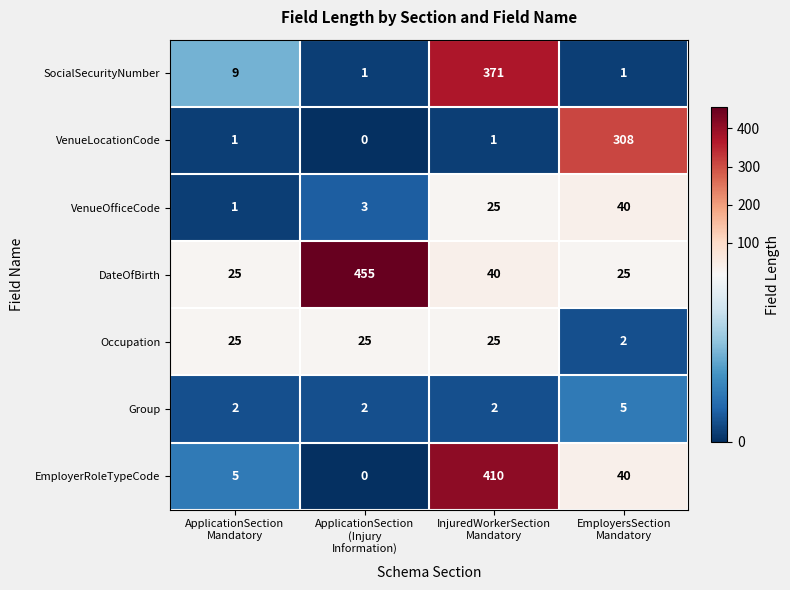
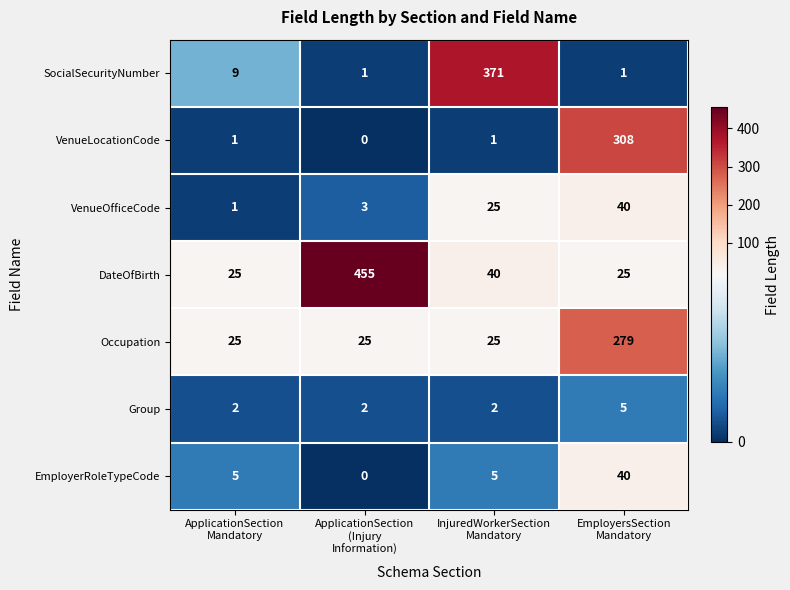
  {
    "SocialSecurityNumber": {
      "ApplicationSection Mandatory": 9,
      "ApplicationSection (Injury Information)": 1,
      "InjuredWorkerSection Mandatory": 371,
      "EmployersSection Mandatory": 1
    },
    "VenueLocationCode": {
      "ApplicationSection Mandatory": 1,
      "ApplicationSection (Injury Information)": 0,
      "InjuredWorkerSection Mandatory": 1,
      "EmployersSection Mandatory": 308
    },
    "VenueOfficeCode": {
      "ApplicationSection Mandatory": 1,
      "ApplicationSection (Injury Information)": 3,
      "InjuredWorkerSection Mandatory": 25,
      "EmployersSection Mandatory": 40
    },
    "DateOfBirth": {
      "ApplicationSection Mandatory": 25,
      "ApplicationSection (Injury Information)": 455,
      "InjuredWorkerSection Mandatory": 40,
      "EmployersSection Mandatory": 25
    },
    "Occupation": {
      "ApplicationSection Mandatory": 25,
      "ApplicationSection (Injury Information)": 25,
      "InjuredWorkerSection Mandatory": 25,
-     "EmployersSection Mandatory": 2
+     "EmployersSection Mandatory": 279
    },
    "Group": {
      "ApplicationSection Mandatory": 2,
      "ApplicationSection (Injury Information)": 2,
      "InjuredWorkerSection Mandatory": 2,
      "EmployersSection Mandatory": 5
    },
    "EmployerRoleTypeCode": {
      "ApplicationSection Mandatory": 5,
      "ApplicationSection (Injury Information)": 0,
-     "InjuredWorkerSection Mandatory": 410,
+     "InjuredWorkerSection Mandatory": 5,
      "EmployersSection Mandatory": 40
    }
  }
